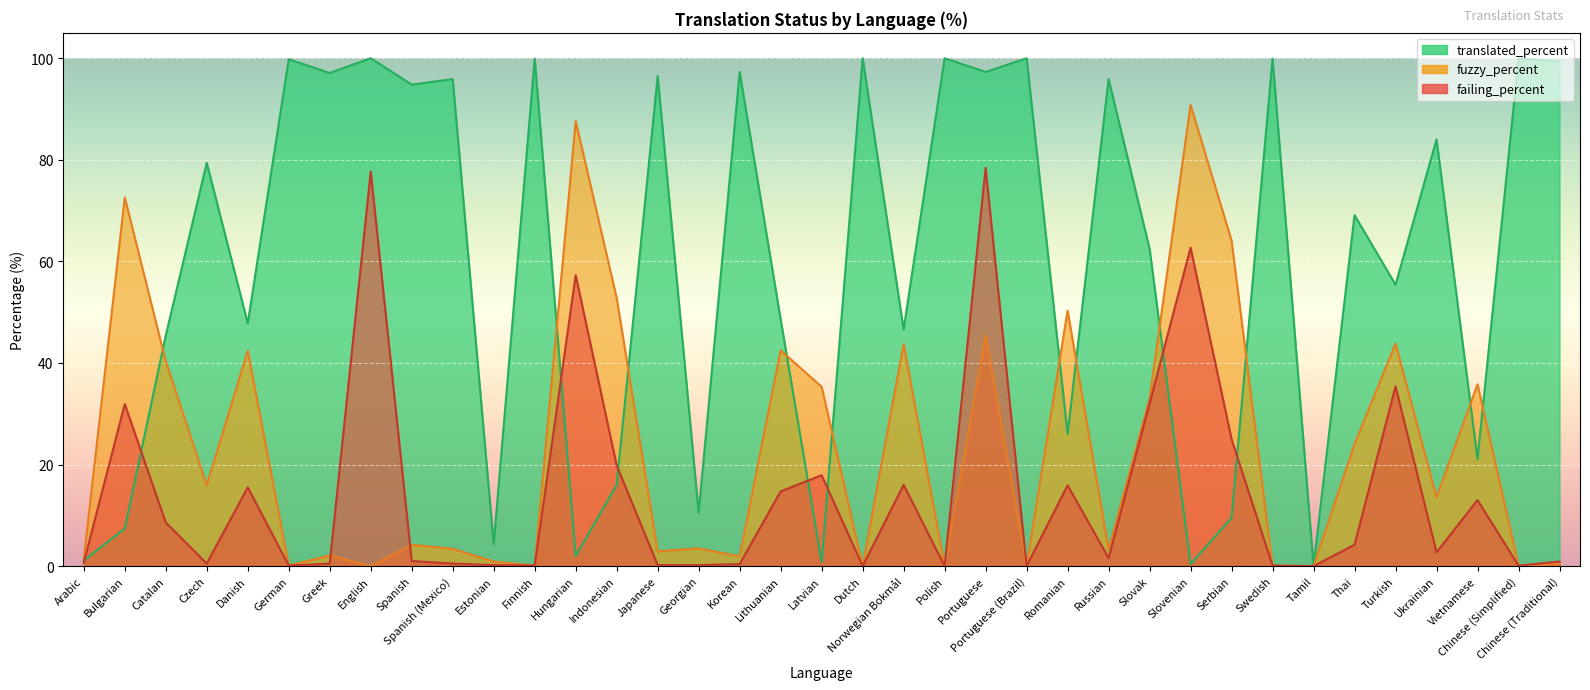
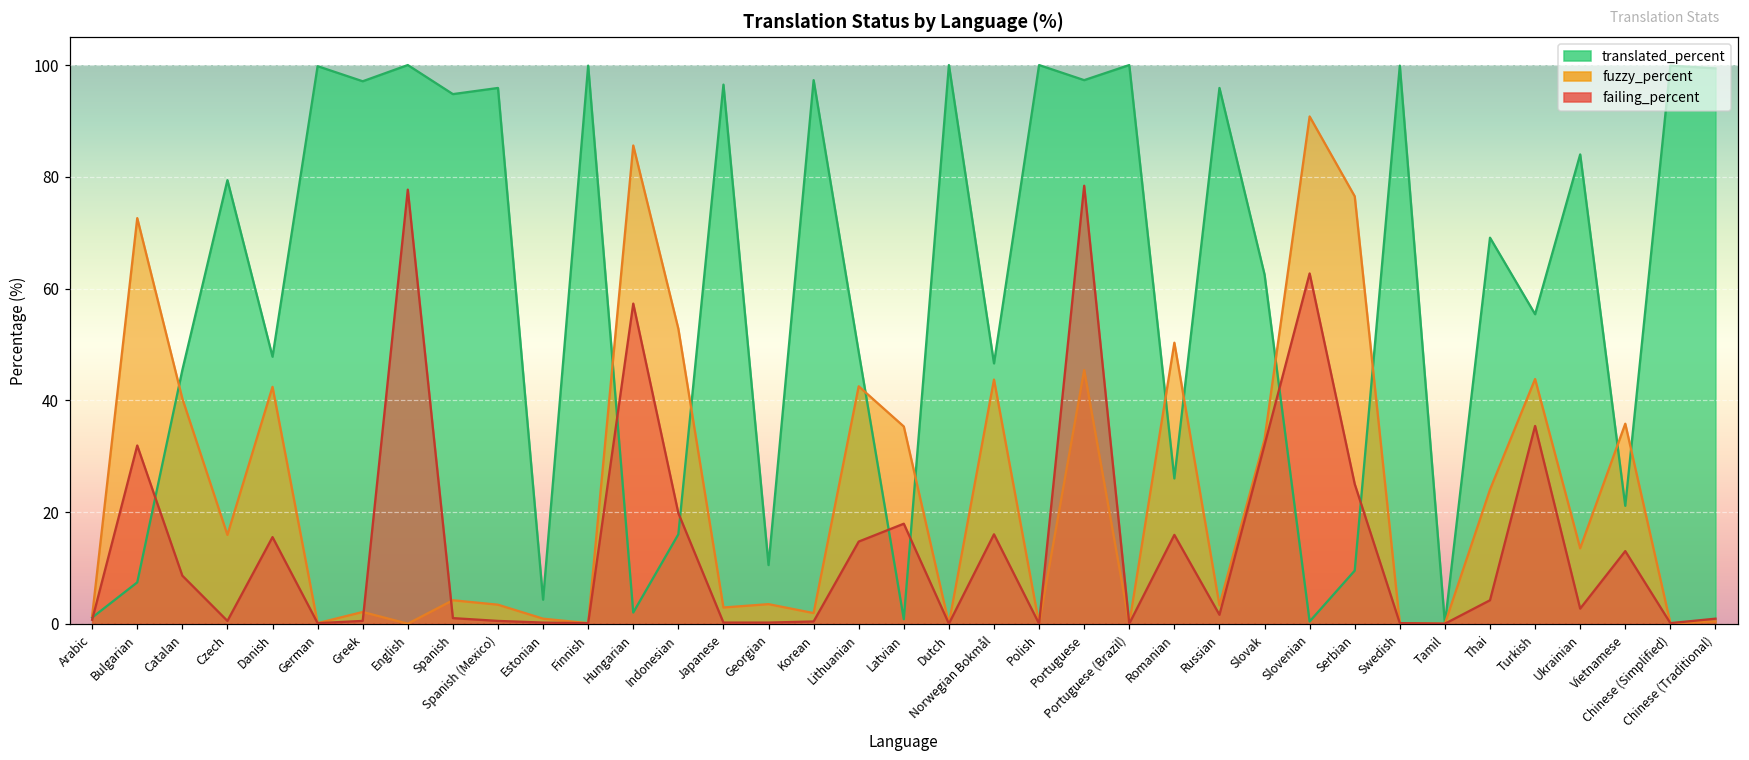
  {
    "translated_percent": {
      "Bulgarian": 7,
      "Catalan": 45,
      "Czech": 79,
      "Danish": 48,
      "German": 100,
      "Greek": 97,
      "English": 100,
      "Spanish": 95,
      "Spanish (Mexico)": 96,
      "Estonian": 4,
      "Finnish": 100,
      "Hungarian": 2,
      "Indonesian": 16,
      "Japanese": 97,
      "Georgian": 11,
      "Korean": 97,
      "Lithuanian": 49,
      "Latvian": 1,
      "Dutch": 100,
      "Norwegian Bokmål": 47,
      "Polish": 100,
      "Portuguese": 97,
      "Portuguese (Brazil)": 100,
      "Romanian": 26,
      "Russian": 96,
      "Slovak": 63,
      "Slovenian": 0,
      "Serbian": 10,
      "Swedish": 100,
      "Thai": 69,
      "Turkish": 55,
      "Ukrainian": 84,
      "Vietnamese": 21
    },
    "fuzzy_percent": {
      "Bulgarian": 73,
      "Catalan": 40,
      "Czech": 16,
      "Danish": 42,
      "Greek": 2,
      "English": 0,
      "Spanish": 4,
      "Spanish (Mexico)": 3,
      "Estonian": 1,
-     "Hungarian": 88,
+     "Hungarian": 86,
      "Indonesian": 53,
      "Japanese": 3,
      "Georgian": 4,
      "Korean": 2,
      "Lithuanian": 43,
      "Latvian": 35,
      "Norwegian Bokmål": 44,
      "Portuguese": 45,
      "Romanian": 50,
      "Russian": 3,
      "Slovak": 33,
      "Slovenian": 91,
-     "Serbian": 64,
+     "Serbian": 77,
      "Thai": 24,
      "Turkish": 44,
      "Ukrainian": 14,
      "Vietnamese": 36,
      "Chinese (Traditional)": 0
    },
    "failing_percent": {
      "Bulgarian": 32,
      "Catalan": 9,
      "Czech": 1,
      "Danish": 16,
      "Greek": 1,
      "English": 78,
      "Spanish": 1,
      "Spanish (Mexico)": 1,
      "Estonian": 0,
      "Hungarian": 57,
      "Indonesian": 20,
      "Japanese": 0,
      "Georgian": 0,
      "Korean": 0,
      "Lithuanian": 15,
      "Latvian": 18,
      "Norwegian Bokmål": 16,
      "Portuguese": 78,
      "Romanian": 16,
      "Russian": 2,
      "Slovak": 32,
      "Slovenian": 63,
      "Serbian": 25,
      "Thai": 4,
      "Turkish": 35,
      "Ukrainian": 3,
      "Vietnamese": 13,
      "Chinese (Traditional)": 1
    }
  }
